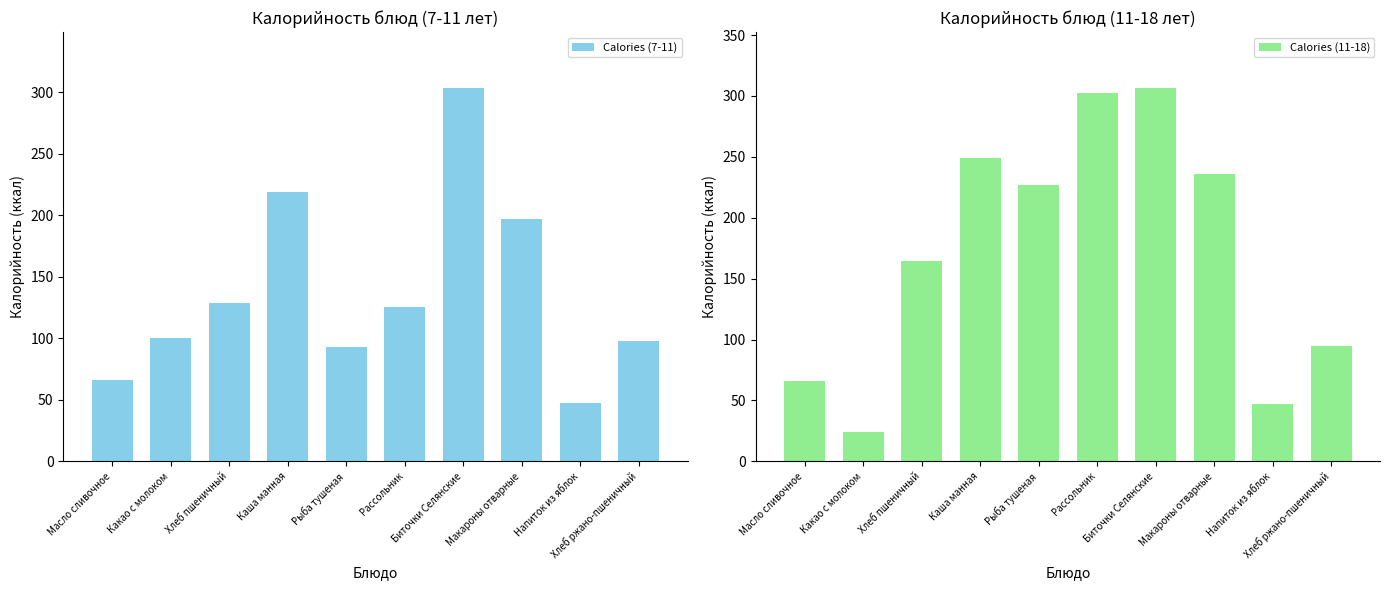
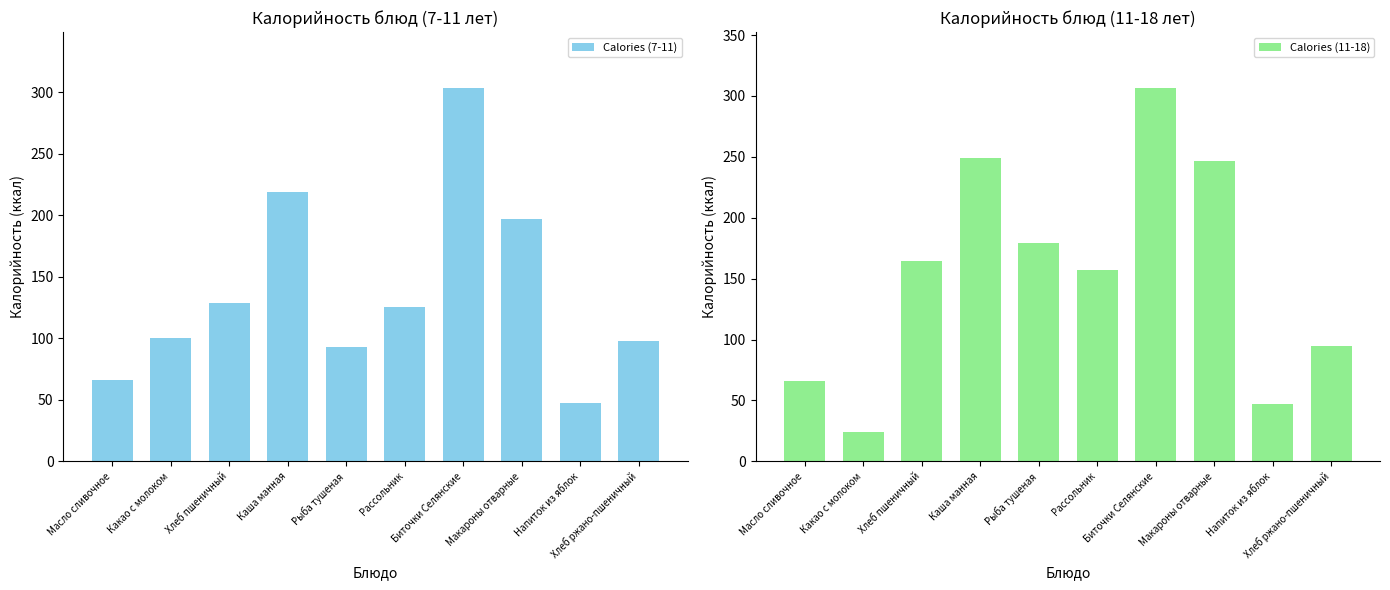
  {
    "Калорийность блюд (7-11 лет)": {
      "Масло сливочное": 66,
      "Какао с молоком": 100,
      "Хлеб пшеничный": 129,
      "Каша манная": 219,
      "Рыба тушеная": 93,
      "Рассольник": 126,
      "Биточки Селянские": 303,
      "Макароны отварные": 197,
      "Напиток из яблок": 47,
      "Хлеб ржано-пшеничный": 98
    },
    "Калорийность блюд (11-18 лет)": {
      "Масло сливочное": 66,
      "Какао с молоком": 24,
      "Хлеб пшеничный": 164,
      "Каша манная": 249,
-     "Рыба тушеная": 227,
-     "Рассольник": 303,
+     "Рыба тушеная": 179,
+     "Рассольник": 157,
      "Биточки Селянские": 307,
-     "Макароны отварные": 236,
+     "Макароны отварные": 246,
      "Напиток из яблок": 47,
      "Хлеб ржано-пшеничный": 95
    }
  }
